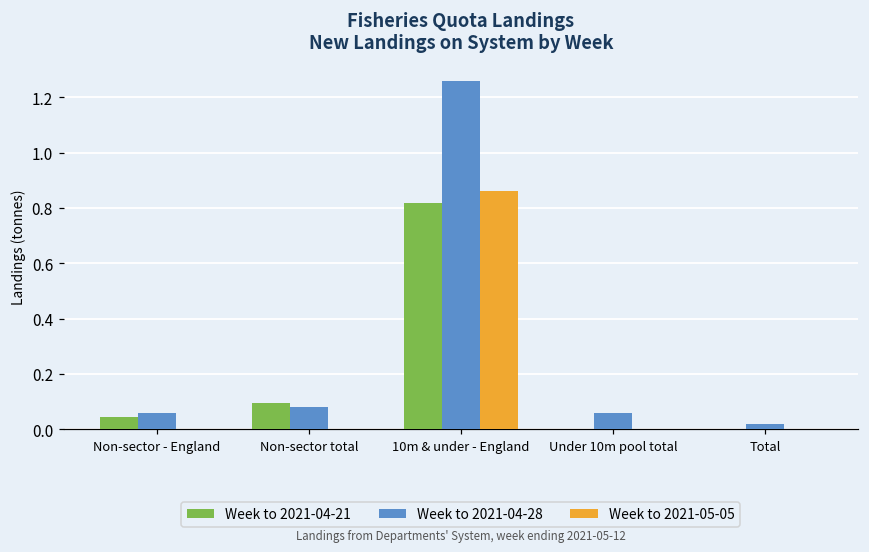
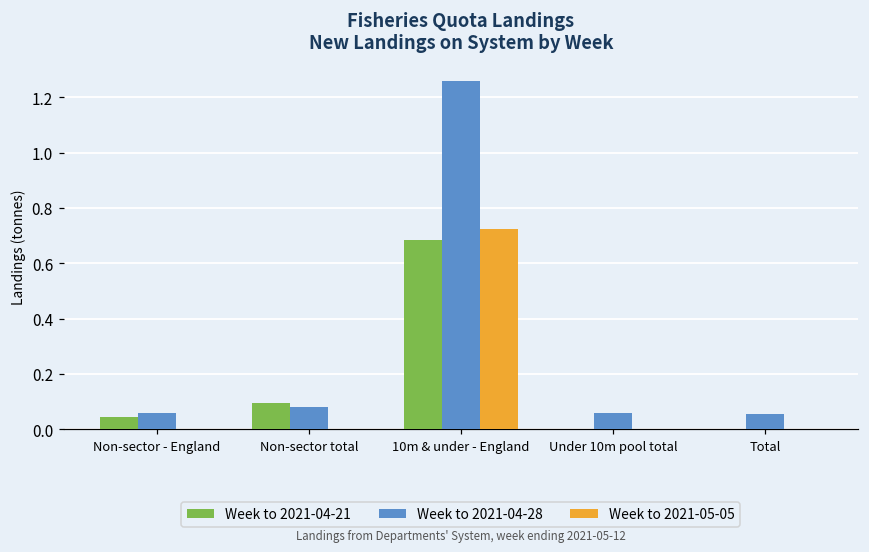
  {
    "Week to 2021-04-21": {
      "Non-sector - England": 0.04,
      "Non-sector total": 0.09,
-     "10m & under - England": 0.82,
+     "10m & under - England": 0.68,
      "Under 10m pool total": 0.00,
      "Total": 0.00
    },
    "Week to 2021-04-28": {
      "Non-sector - England": 0.06,
      "Non-sector total": 0.08,
      "10m & under - England": 1.26,
      "Under 10m pool total": 0.06,
-     "Total": 0.02
+     "Total": 0.06
    },
    "Week to 2021-05-05": {
      "Non-sector - England": 0.00,
      "Non-sector total": 0.00,
-     "10m & under - England": 0.86,
+     "10m & under - England": 0.72,
      "Under 10m pool total": 0.00,
      "Total": 0.00
    }
  }
